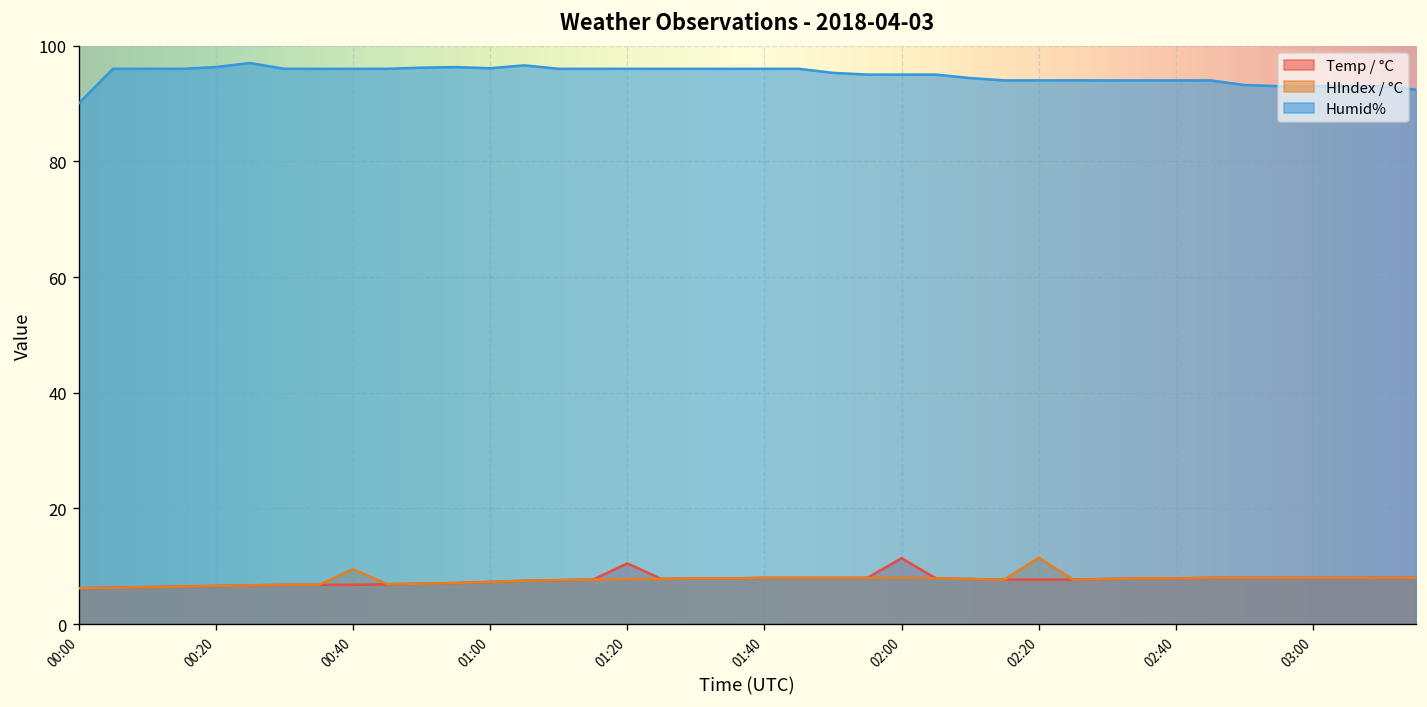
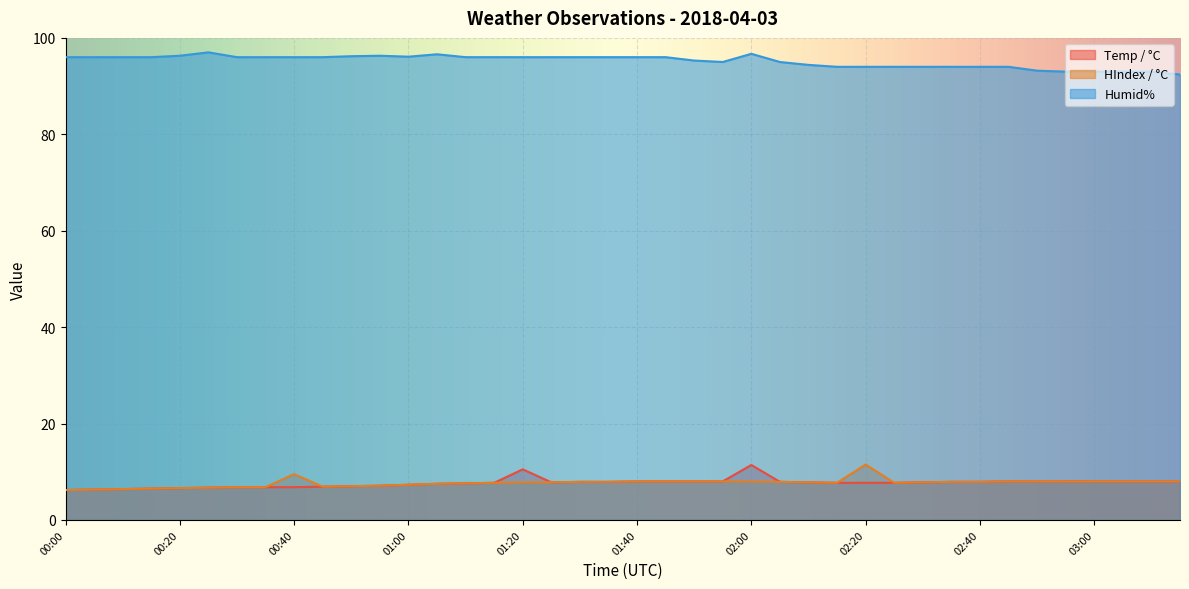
  {
    "Humid%": {
-     "00:00": 90,
+     "00:00": 96,
      "00:20": 96,
      "00:40": 96,
      "01:00": 96,
      "01:20": 96,
      "01:40": 96,
-     "02:00": 95,
+     "02:00": 97,
      "02:20": 94,
      "02:40": 94
    }
  }
